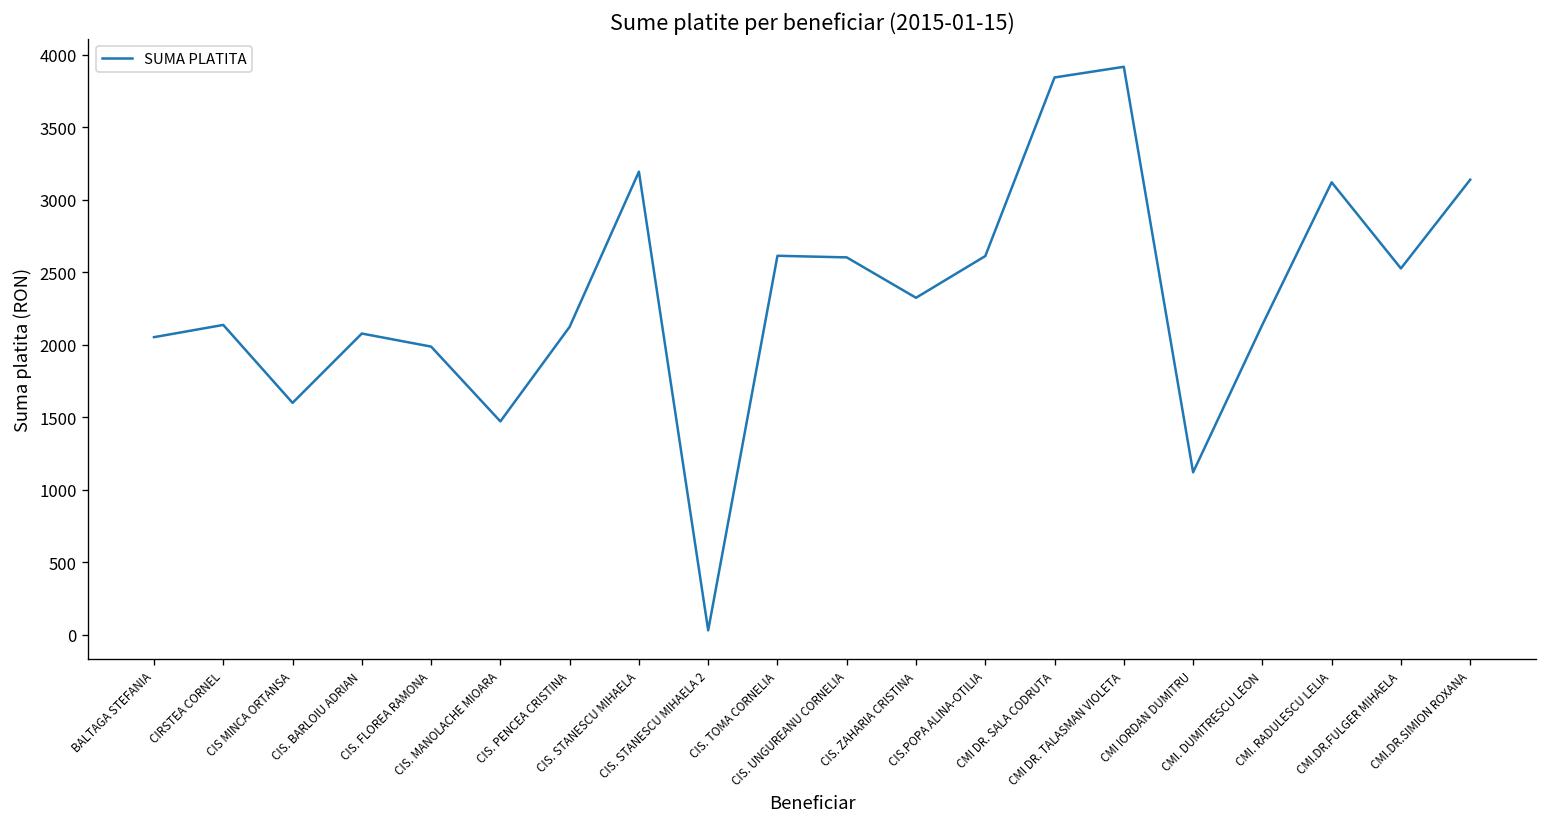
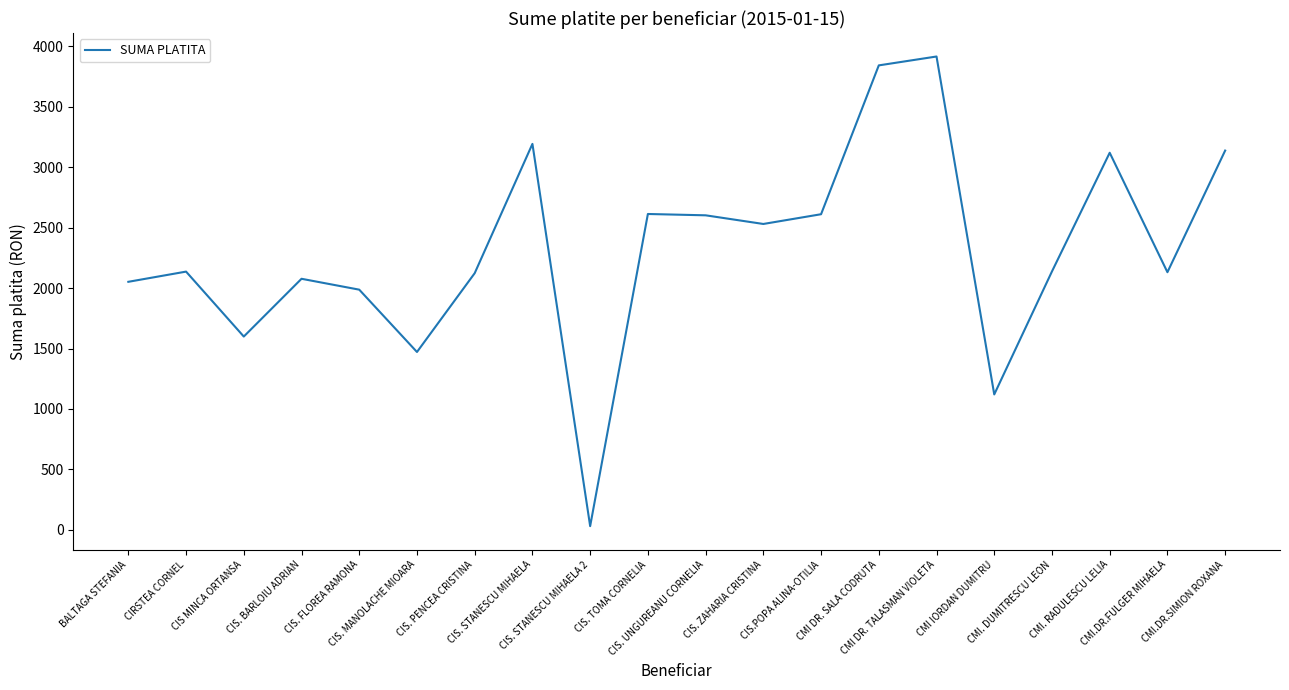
  {
    "BALTAGA STEFANIA": 2050,
    "CIRSTEA CORNEL": 2140,
    "CIS MINCA ORTANSA": 1600,
    "CIS. BARLOIU ADRIAN": 2080,
    "CIS. FLOREA RAMONA": 1990,
    "CIS. MANOLACHE MIOARA": 1470,
    "CIS. PENCEA CRISTINA": 2120,
    "CIS. STANESCU MIHAELA": 3190,
    "CIS. STANESCU MIHAELA 2": 30,
    "CIS. TOMA CORNELIA": 2610,
    "CIS. UNGUREANU CORNELIA": 2600,
-   "CIS. ZAHARIA CRISTINA": 2320,
+   "CIS. ZAHARIA CRISTINA": 2530,
    "CIS.POPA ALINA-OTILIA": 2610,
    "CMI DR. SALA CODRUTA": 3840,
    "CMI DR. TALASMAN VIOLETA": 3920,
    "CMI IORDAN DUMITRU": 1120,
    "CMI. DUMITRESCU LEON": 2140,
    "CMI. RADULESCU LELIA": 3120,
-   "CMI.DR.FULGER MIHAELA": 2530,
+   "CMI.DR.FULGER MIHAELA": 2130,
    "CMI.DR.SIMION ROXANA": 3140
  }
